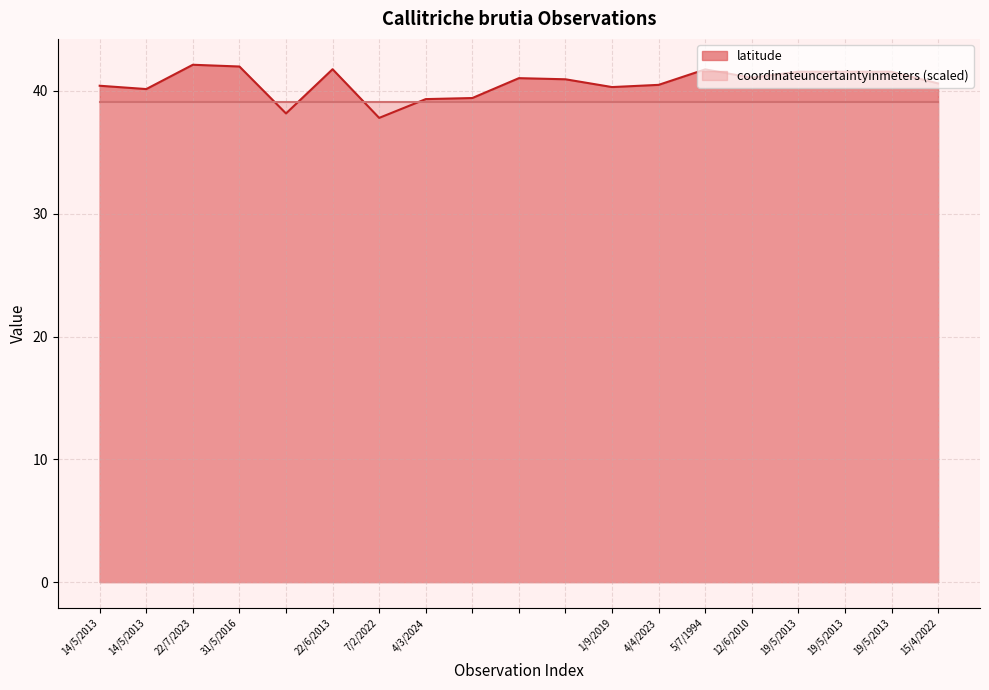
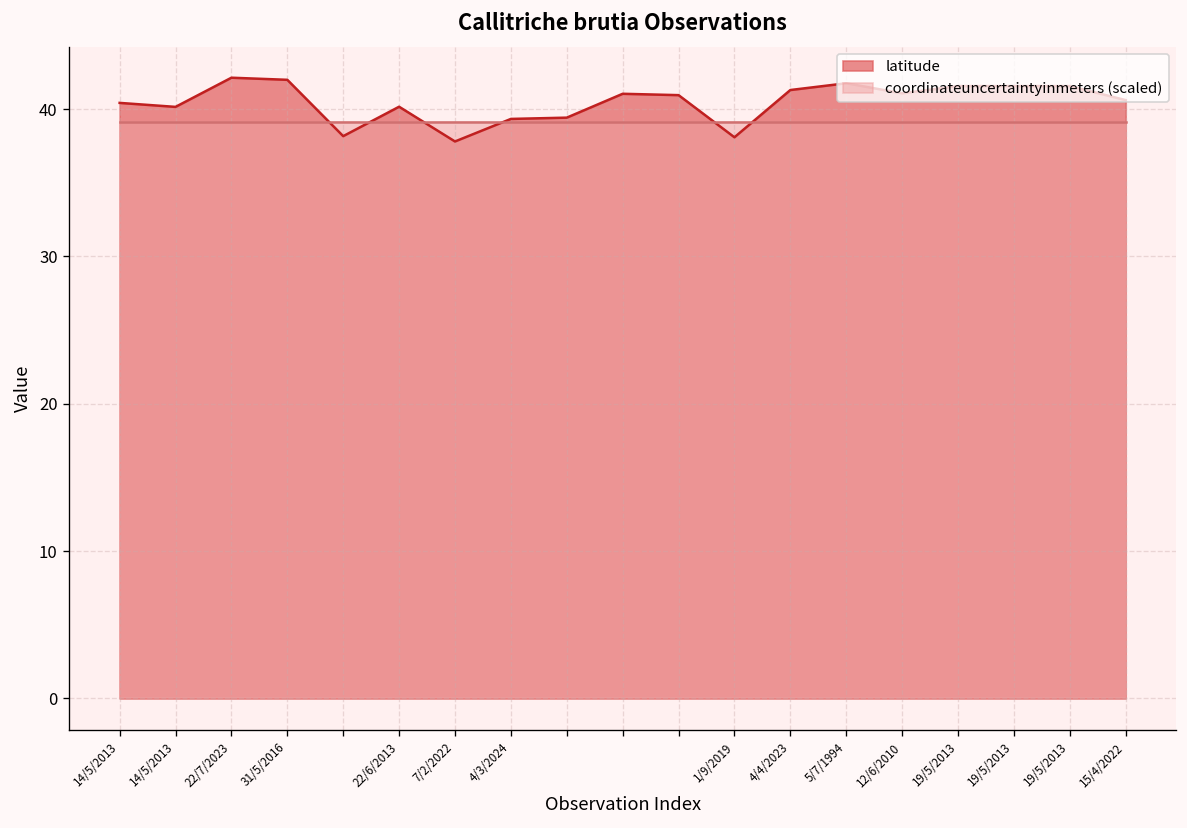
  {
    "latitude": {
      "22/7/2023": 42.1,
      "31/5/2016": 42.0,
-     "22/6/2013": 41.8,
+     "22/6/2013": 40.2,
      "7/2/2022": 37.8,
-     "1/9/2019": 40.3,
-     "4/4/2023": 40.5
+     "1/9/2019": 38.1,
+     "4/4/2023": 41.3
    },
    "coordinateuncertaintyinmeters (scaled)": {
      "22/7/2023": 39.1,
      "31/5/2016": 39.1,
      "22/6/2013": 39.1,
      "7/2/2022": 39.1,
      "1/9/2019": 39.1,
      "4/4/2023": 39.1,
      "5/7/1994": 39.1,
      "12/6/2010": 39.1,
      "15/4/2022": 39.1
    }
  }
